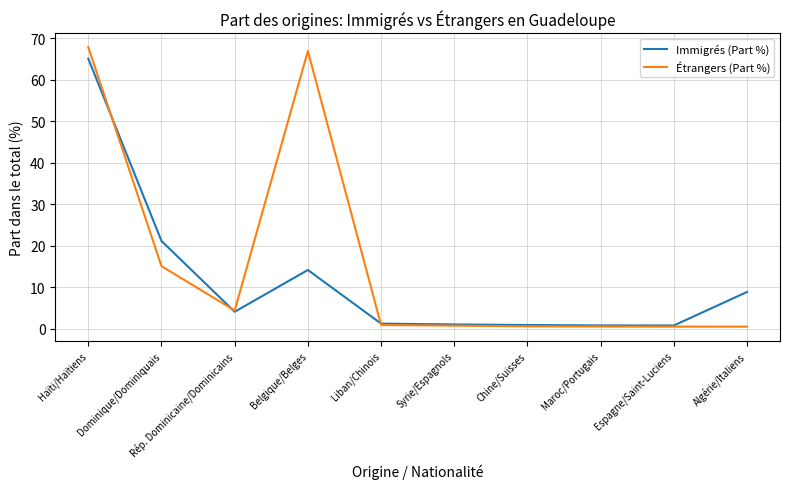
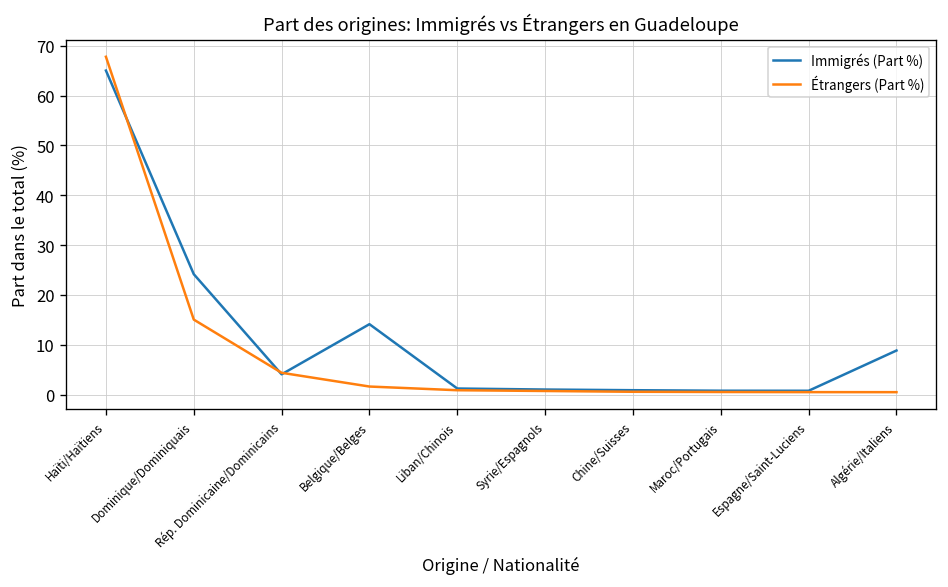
  {
    "Immigrés (Part %)": {
      "Haïti/Haïtiens": 65,
-     "Dominique/Dominiquais": 21,
+     "Dominique/Dominiquais": 24,
      "Belgique/Belges": 14,
      "Algérie/Italiens": 9
    },
    "Étrangers (Part %)": {
      "Haïti/Haïtiens": 68,
      "Dominique/Dominiquais": 15,
-     "Belgique/Belges": 67,
+     "Belgique/Belges": 2,
      "Algérie/Italiens": 0
    }
  }
